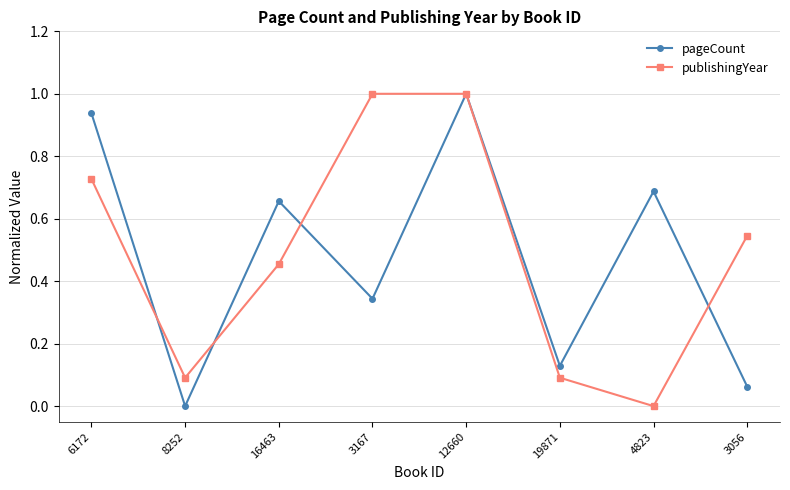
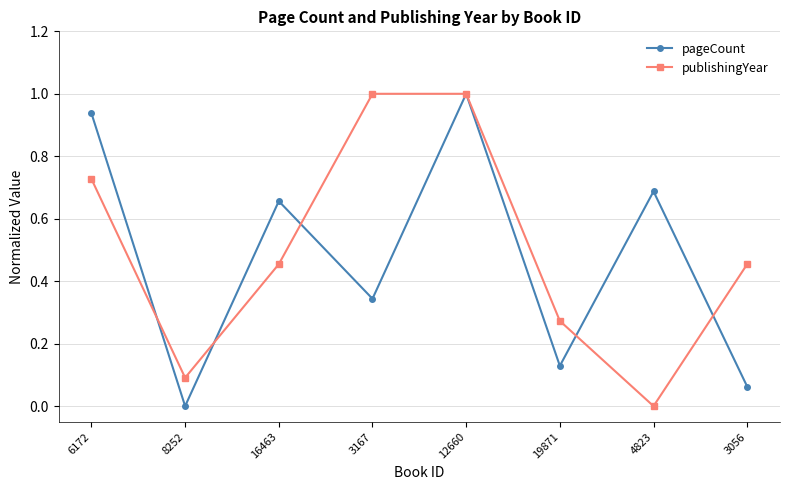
  {
    "pageCount": {
      "6172": 0.94,
      "8252": 0.00,
      "16463": 0.66,
      "3167": 0.34,
      "19871": 0.13,
      "4823": 0.69,
      "3056": 0.06
    },
    "publishingYear": {
      "6172": 0.73,
      "8252": 0.09,
      "16463": 0.45,
      "3167": 1.00,
-     "19871": 0.09,
+     "19871": 0.27,
      "4823": 0.00,
-     "3056": 0.55
+     "3056": 0.45
    }
  }
